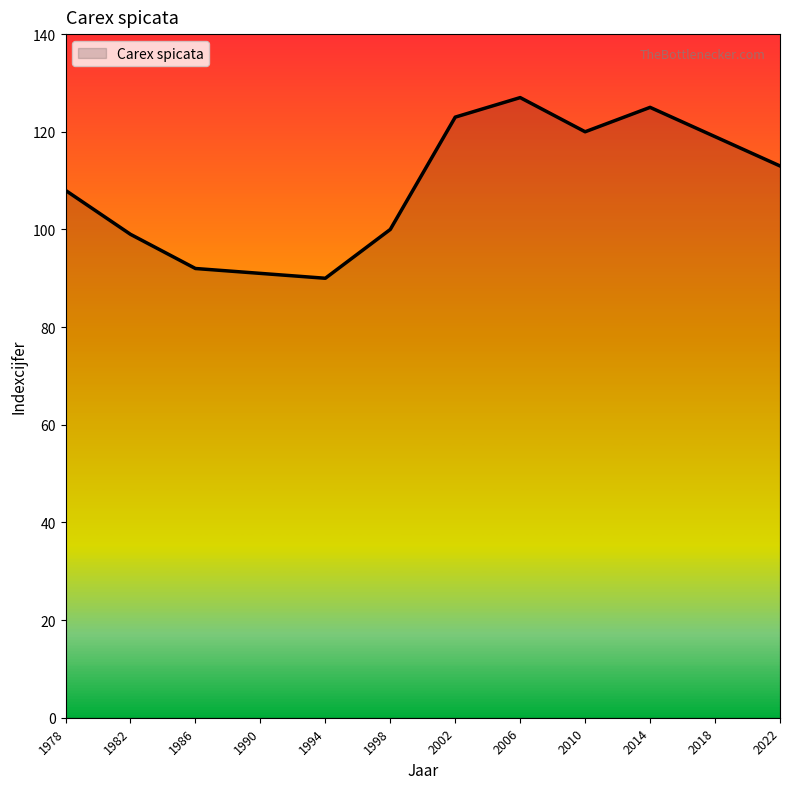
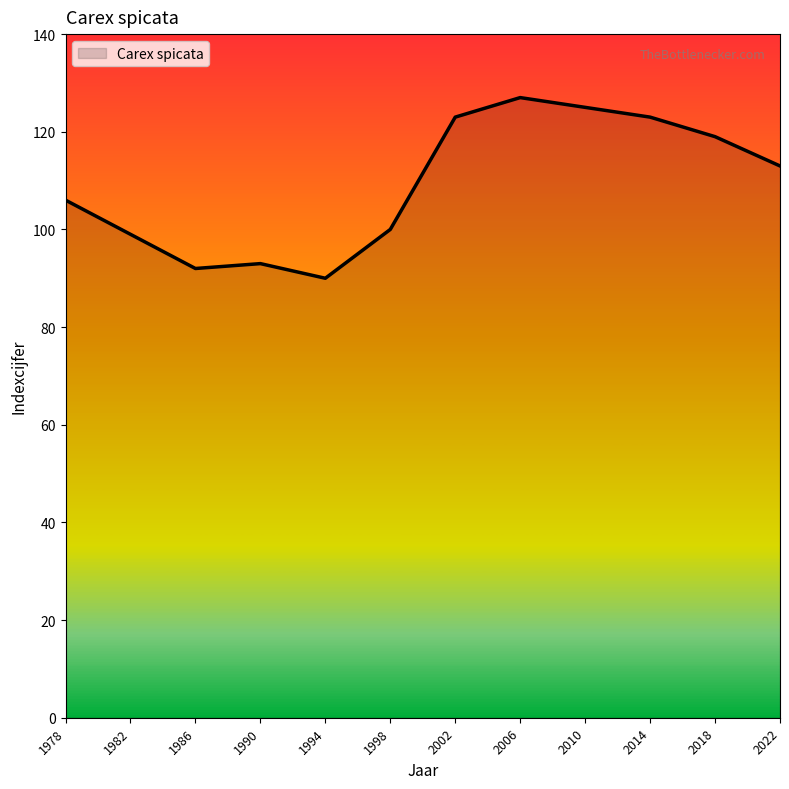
  {
-   "1978": 108,
+   "1978": 106,
    "1982": 99,
    "1986": 92,
-   "1990": 91,
+   "1990": 93,
    "1994": 90,
    "1998": 100,
    "2002": 123,
    "2006": 127,
-   "2010": 120,
-   "2014": 125,
+   "2010": 125,
+   "2014": 123,
    "2018": 119,
    "2022": 113
  }
